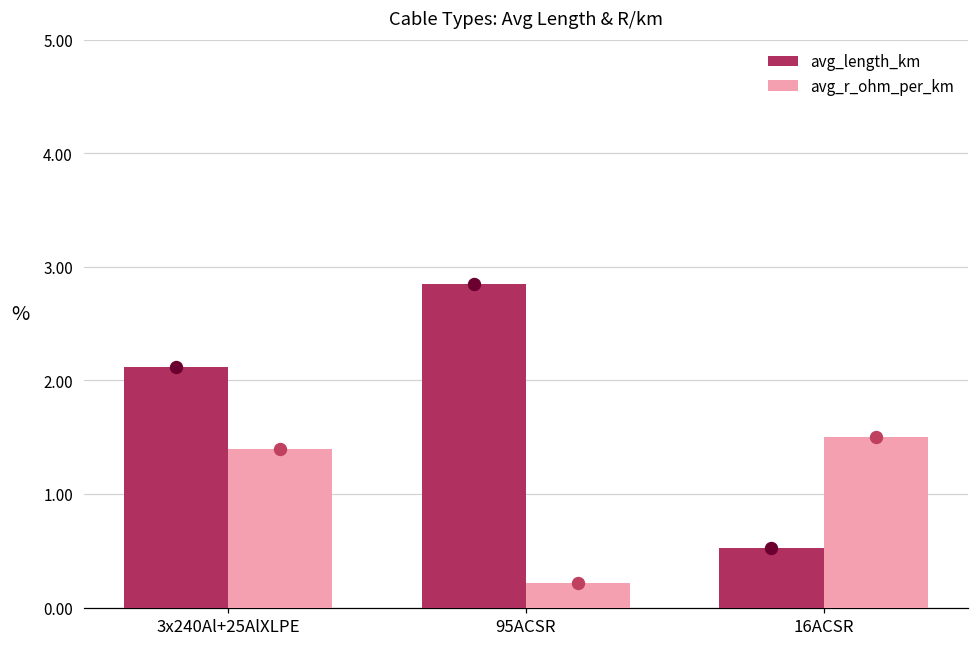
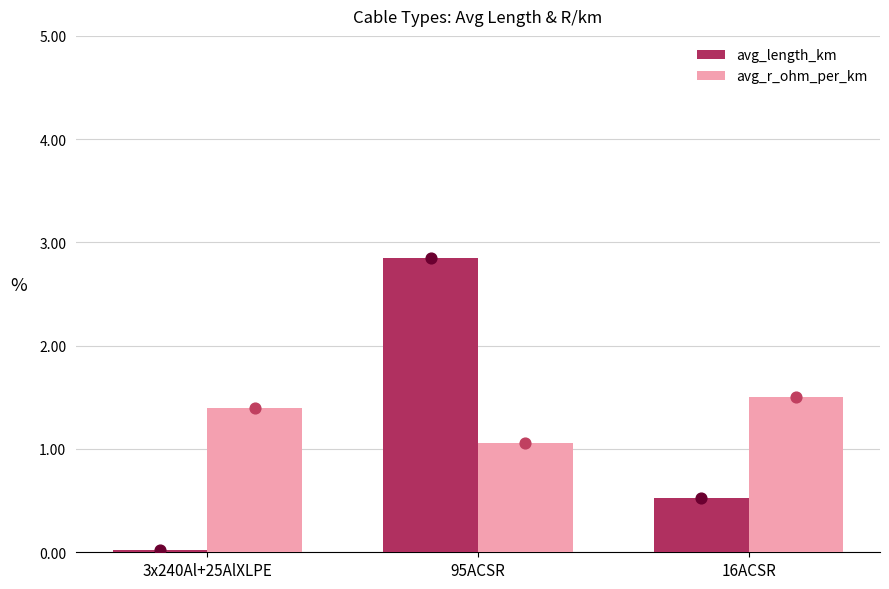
  {
    "avg_length_km": {
-     "3x240Al+25AlXLPE": 2.12,
+     "3x240Al+25AlXLPE": 0.02,
      "95ACSR": 2.85,
      "16ACSR": 0.53
    },
    "avg_r_ohm_per_km": {
      "3x240Al+25AlXLPE": 1.40,
-     "95ACSR": 0.22,
+     "95ACSR": 1.06,
      "16ACSR": 1.50
    }
  }
